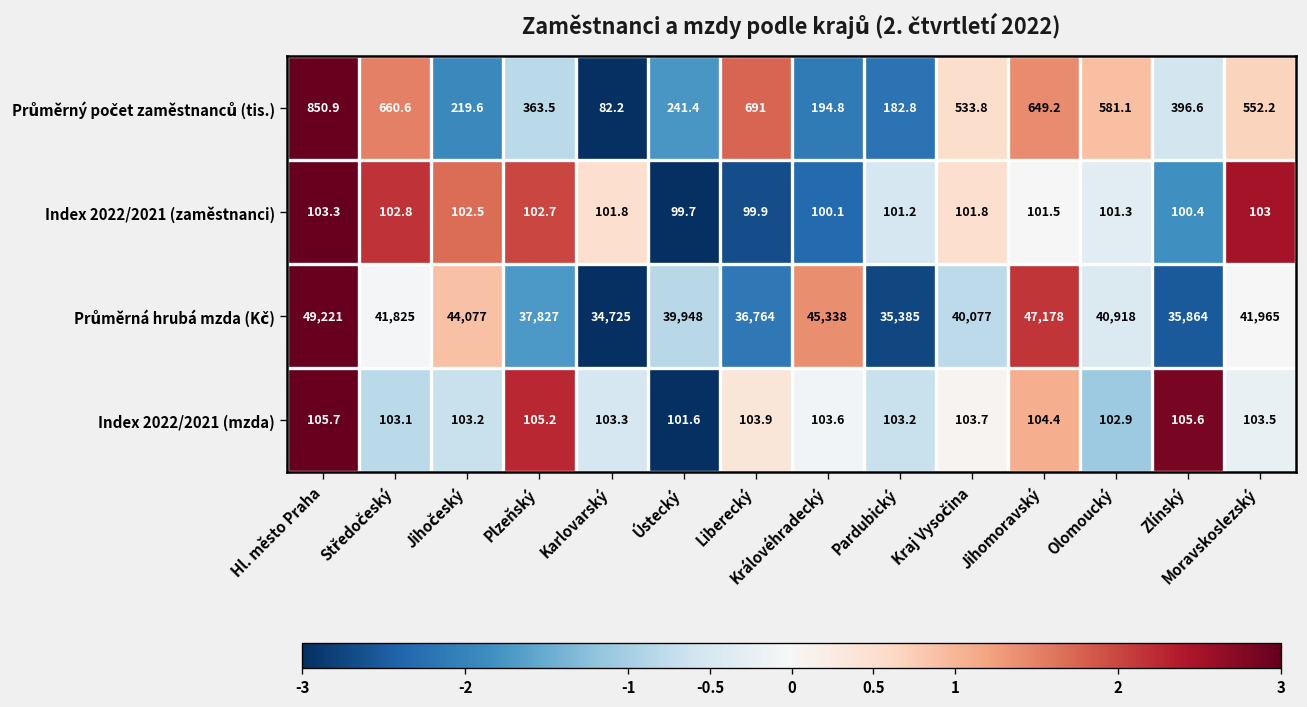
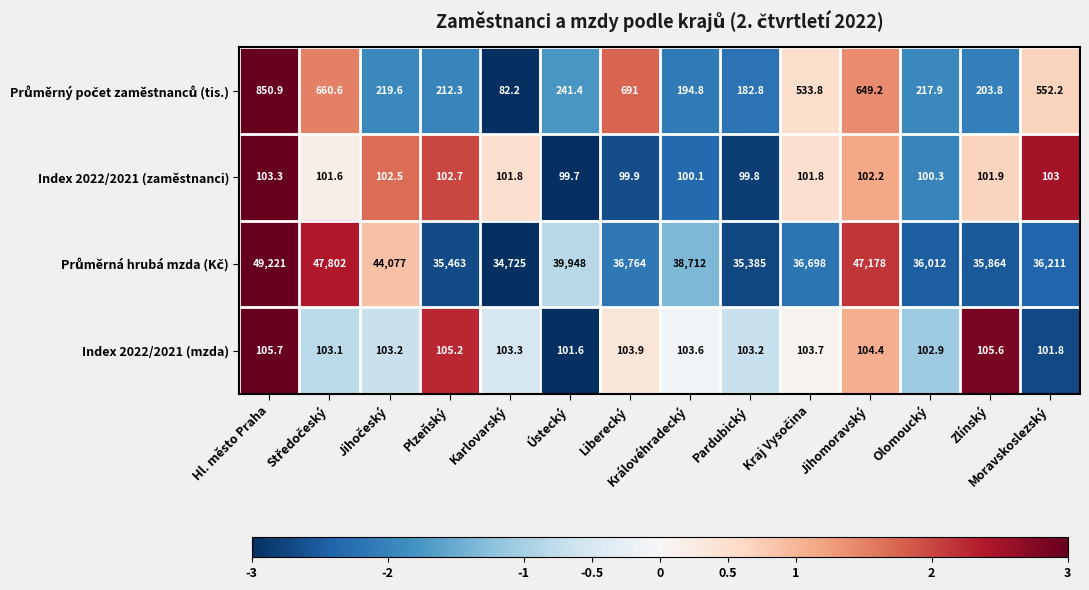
  {
    "Průměrný počet zaměstnanců (tis.)": {
      "Hl. město Praha": "850.9",
      "Středočeský": "660.6",
      "Jihočeský": "219.6",
-     "Plzeňský": "363.5",
+     "Plzeňský": "212.3",
      "Karlovarský": "82.2",
      "Ústecký": "241.4",
      "Liberecký": "691",
      "Královéhradecký": "194.8",
      "Pardubický": "182.8",
      "Kraj Vysočina": "533.8",
      "Jihomoravský": "649.2",
-     "Olomoucký": "581.1",
-     "Zlínský": "396.6",
+     "Olomoucký": "217.9",
+     "Zlínský": "203.8",
      "Moravskoslezský": "552.2"
    },
    "Index 2022/2021 (zaměstnanci)": {
      "Hl. město Praha": "103.3",
-     "Středočeský": "102.8",
+     "Středočeský": "101.6",
      "Jihočeský": "102.5",
      "Plzeňský": "102.7",
      "Karlovarský": "101.8",
      "Ústecký": "99.7",
      "Liberecký": "99.9",
      "Královéhradecký": "100.1",
-     "Pardubický": "101.2",
+     "Pardubický": "99.8",
      "Kraj Vysočina": "101.8",
-     "Jihomoravský": "101.5",
-     "Olomoucký": "101.3",
-     "Zlínský": "100.4",
+     "Jihomoravský": "102.2",
+     "Olomoucký": "100.3",
+     "Zlínský": "101.9",
      "Moravskoslezský": "103"
    },
    "Průměrná hrubá mzda (Kč)": {
      "Hl. město Praha": "49,221",
-     "Středočeský": "41,825",
+     "Středočeský": "47,802",
      "Jihočeský": "44,077",
-     "Plzeňský": "37,827",
+     "Plzeňský": "35,463",
      "Karlovarský": "34,725",
      "Ústecký": "39,948",
      "Liberecký": "36,764",
-     "Královéhradecký": "45,338",
+     "Královéhradecký": "38,712",
      "Pardubický": "35,385",
-     "Kraj Vysočina": "40,077",
+     "Kraj Vysočina": "36,698",
      "Jihomoravský": "47,178",
-     "Olomoucký": "40,918",
+     "Olomoucký": "36,012",
      "Zlínský": "35,864",
-     "Moravskoslezský": "41,965"
+     "Moravskoslezský": "36,211"
    },
    "Index 2022/2021 (mzda)": {
      "Hl. město Praha": "105.7",
      "Středočeský": "103.1",
      "Jihočeský": "103.2",
      "Plzeňský": "105.2",
      "Karlovarský": "103.3",
      "Ústecký": "101.6",
      "Liberecký": "103.9",
      "Královéhradecký": "103.6",
      "Pardubický": "103.2",
      "Kraj Vysočina": "103.7",
      "Jihomoravský": "104.4",
      "Olomoucký": "102.9",
      "Zlínský": "105.6",
-     "Moravskoslezský": "103.5"
+     "Moravskoslezský": "101.8"
    }
  }
